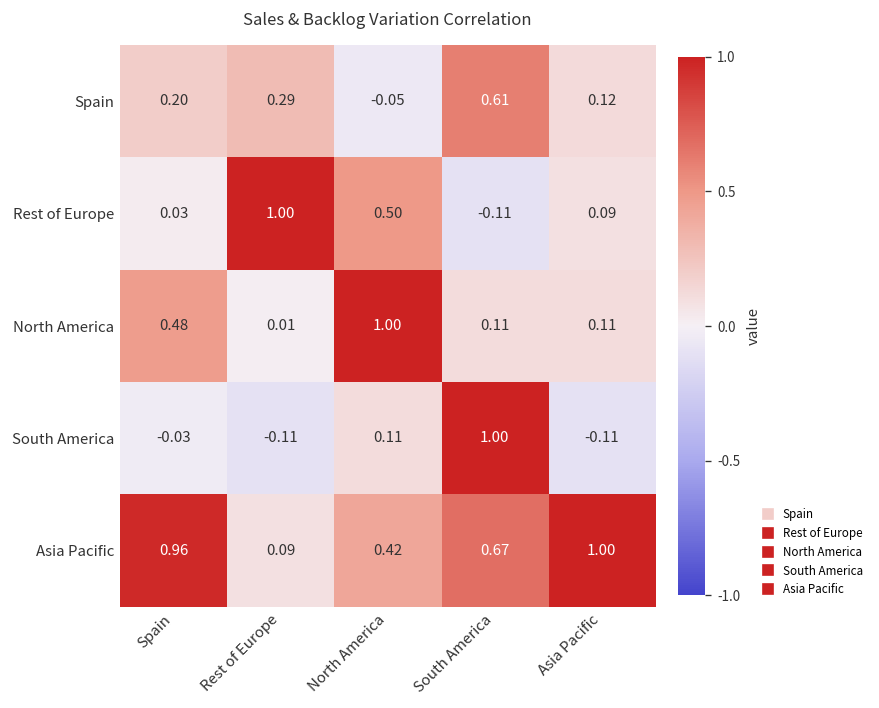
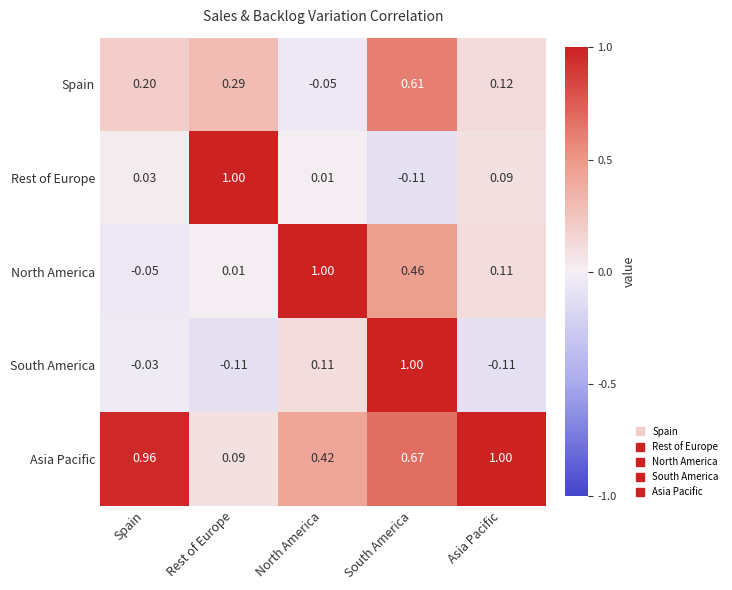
  {
    "Spain": {
      "Spain": 0.20,
      "Rest of Europe": 0.29,
      "North America": -0.05,
      "South America": 0.61,
      "Asia Pacific": 0.12
    },
    "Rest of Europe": {
      "Spain": 0.03,
      "Rest of Europe": 1.00,
-     "North America": 0.50,
+     "North America": 0.01,
      "South America": -0.11,
      "Asia Pacific": 0.09
    },
    "North America": {
-     "Spain": 0.48,
+     "Spain": -0.05,
      "Rest of Europe": 0.01,
      "North America": 1.00,
-     "South America": 0.11,
+     "South America": 0.46,
      "Asia Pacific": 0.11
    },
    "South America": {
      "Spain": -0.03,
      "Rest of Europe": -0.11,
      "North America": 0.11,
      "South America": 1.00,
      "Asia Pacific": -0.11
    },
    "Asia Pacific": {
      "Spain": 0.96,
      "Rest of Europe": 0.09,
      "North America": 0.42,
      "South America": 0.67,
      "Asia Pacific": 1.00
    }
  }
